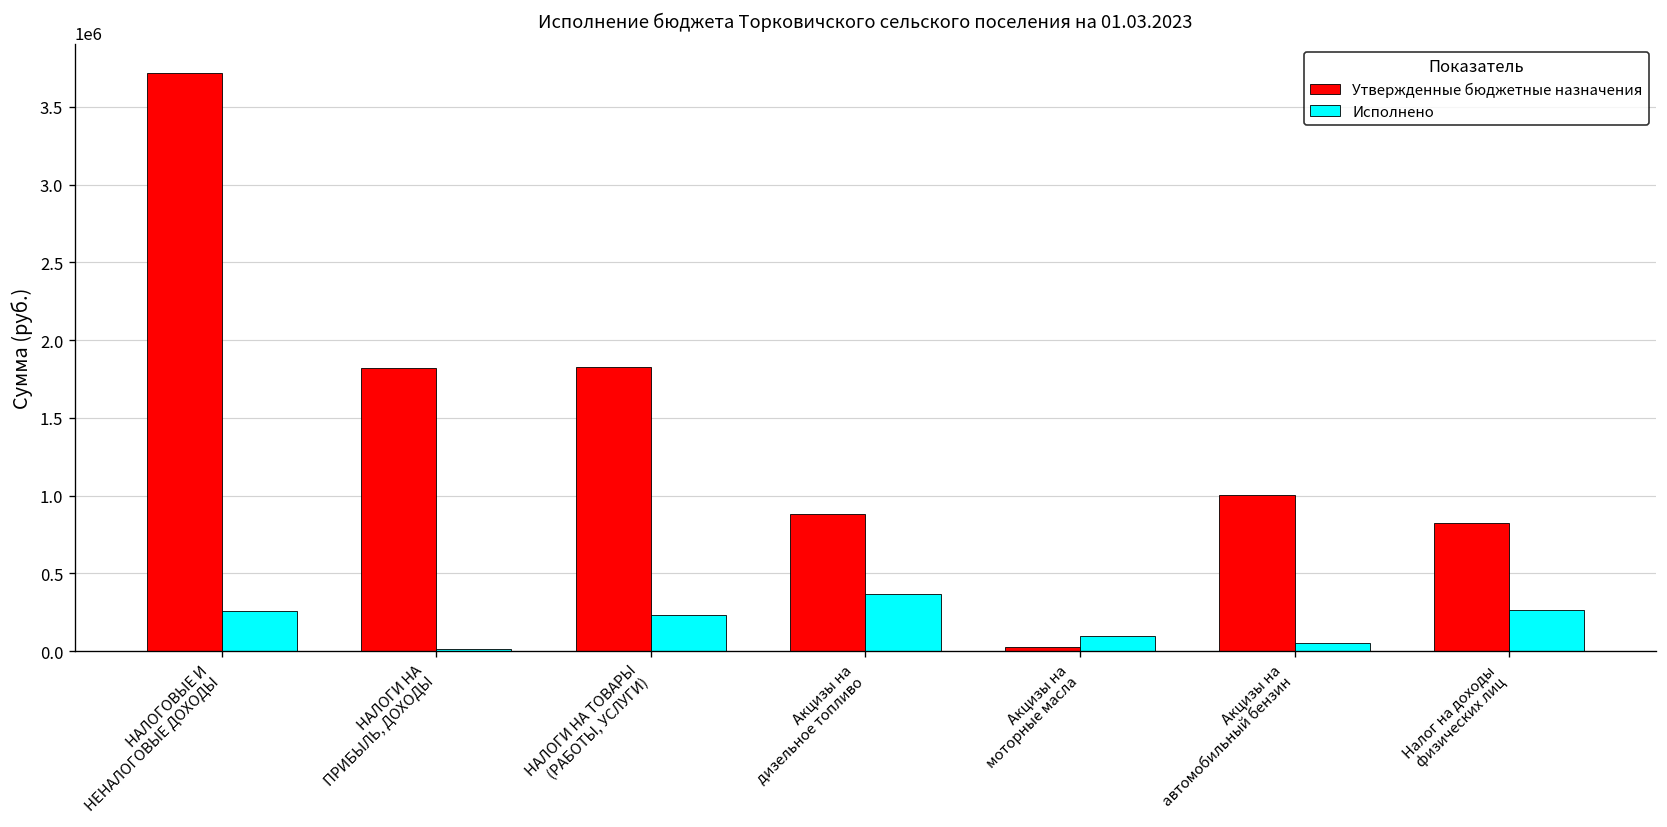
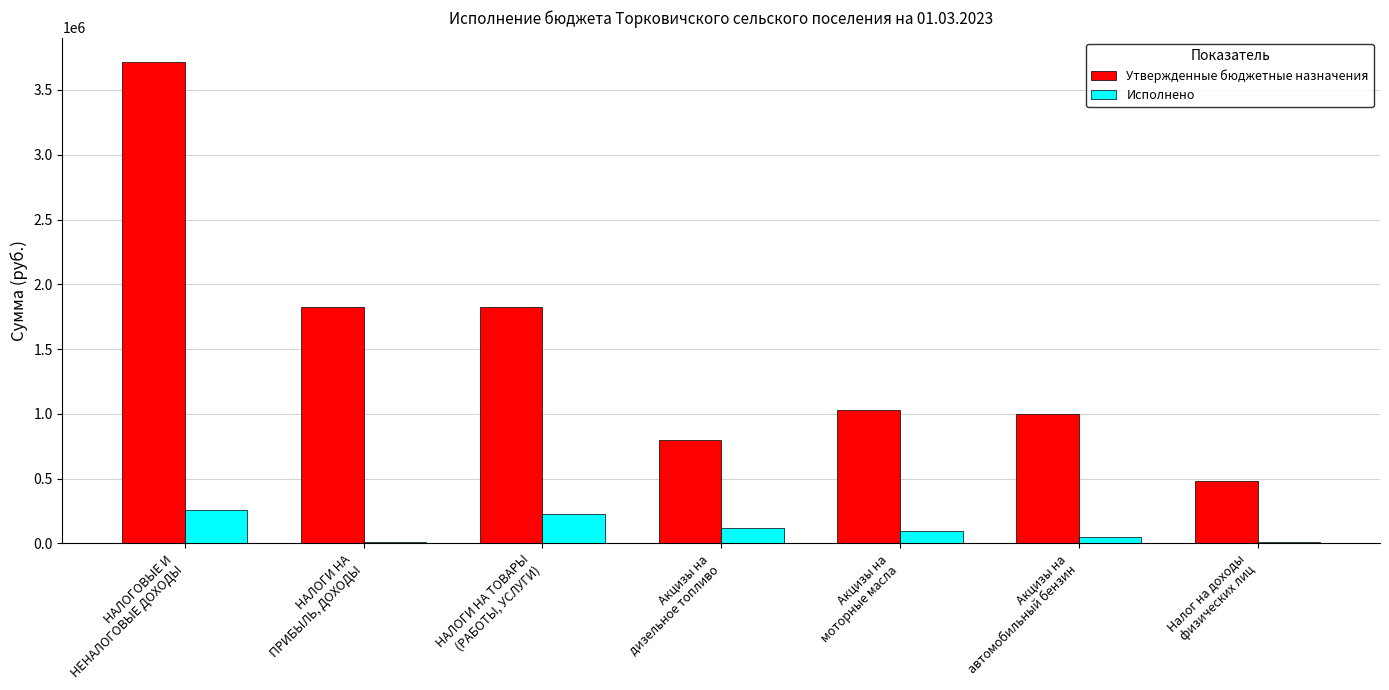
  {
    "Утвержденные бюджетные назначения": {
      "НАЛОГОВЫЕ И НЕНАЛОГОВЫЕ ДОХОДЫ": 3720000,
      "НАЛОГИ НА ПРИБЫЛЬ, ДОХОДЫ": 1820000,
      "НАЛОГИ НА ТОВАРЫ (РАБОТЫ, УСЛУГИ)": 1830000,
-     "Акцизы на дизельное топливо": 880000,
-     "Акцизы на моторные масла": 30000,
+     "Акцизы на дизельное топливо": 800000,
+     "Акцизы на моторные масла": 1030000,
      "Акцизы на автомобильный бензин": 1000000,
-     "Налог на доходы физических лиц": 830000
+     "Налог на доходы физических лиц": 480000
    },
    "Исполнено": {
      "НАЛОГОВЫЕ И НЕНАЛОГОВЫЕ ДОХОДЫ": 260000,
      "НАЛОГИ НА ТОВАРЫ (РАБОТЫ, УСЛУГИ)": 230000,
-     "Акцизы на дизельное топливо": 370000,
+     "Акцизы на дизельное топливо": 120000,
      "Акцизы на моторные масла": 100000,
      "Акцизы на автомобильный бензин": 50000,
-     "Налог на доходы физических лиц": 270000
+     "Налог на доходы физических лиц": 10000
    }
  }
